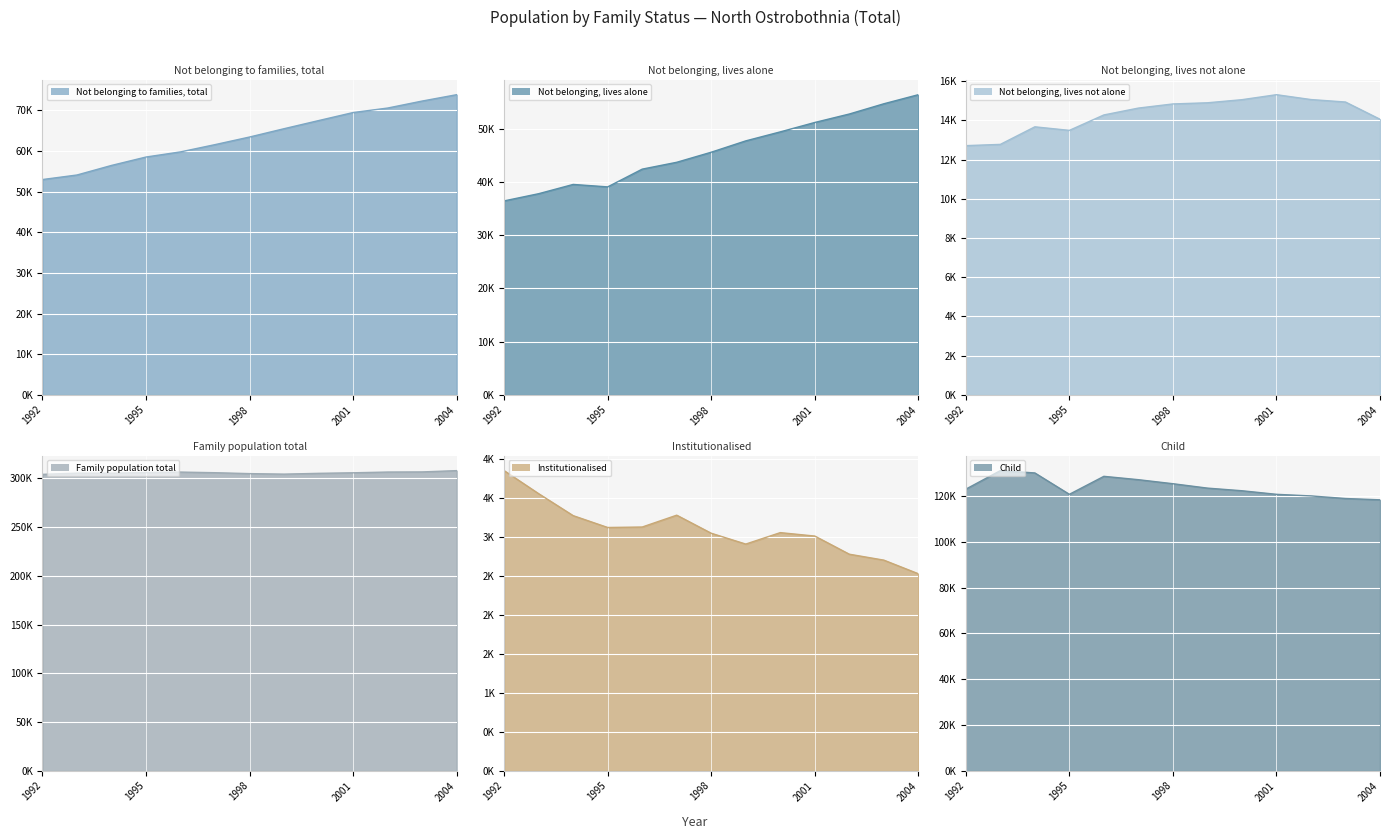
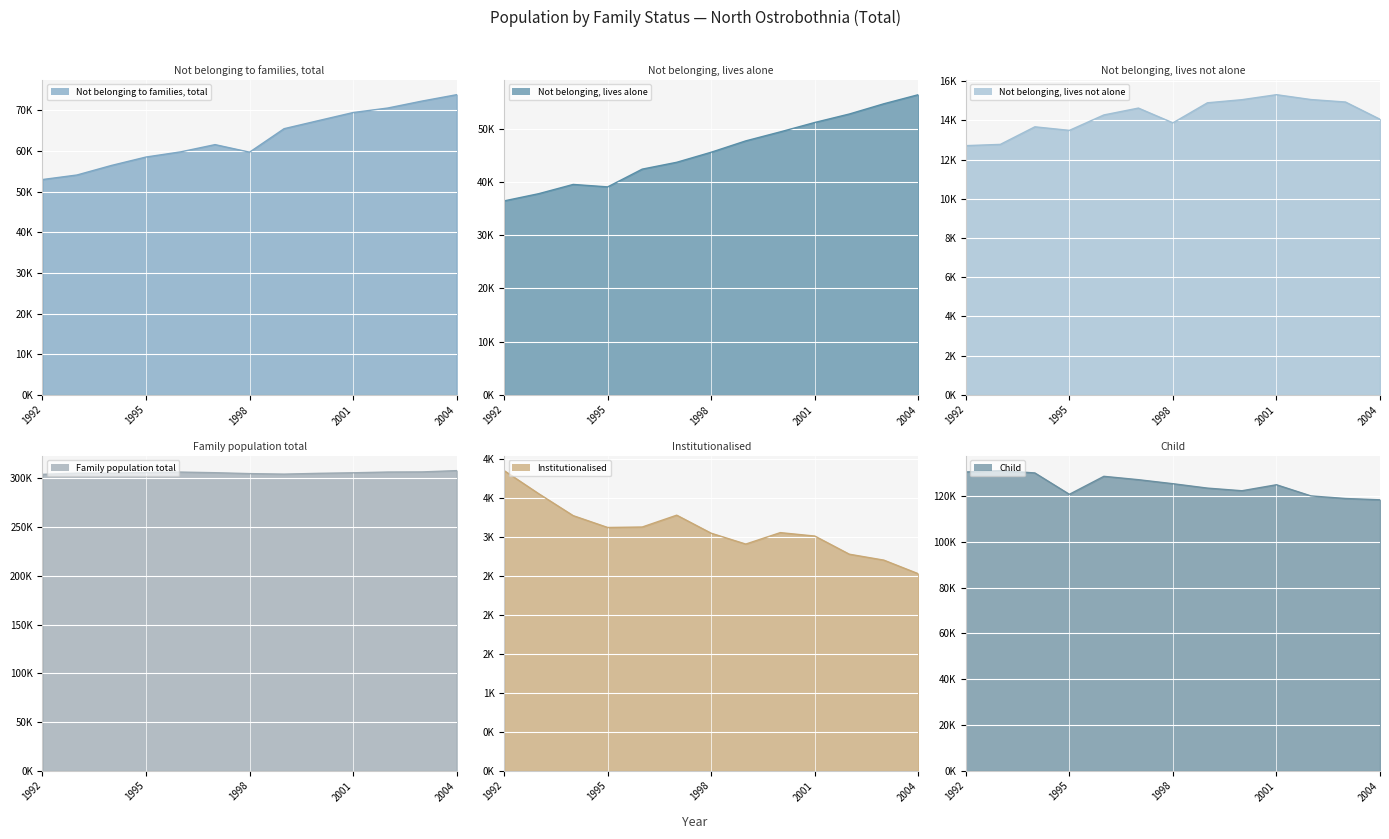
  {
    "Not belonging to families, total": {
      "1992": 53000,
      "1995": 59000,
-     "1998": 63000,
+     "1998": 60000,
      "2001": 69000,
      "2004": 74000
    },
    "Not belonging, lives alone": {
      "1992": 36000,
      "1995": 39000,
      "1998": 46000,
      "2001": 51000,
      "2004": 56000
    },
    "Not belonging, lives not alone": {
      "1992": 12700,
      "1995": 13500,
-     "1998": 14800,
+     "1998": 13900,
      "2001": 15300,
      "2004": 14100
    },
    "Family population total": {
      "1992": 300000,
      "1998": 300000,
      "2001": 310000,
      "2004": 310000
    },
    "Child": {
-     "1992": 123000,
+     "1992": 131000,
      "1995": 121000,
      "1998": 125000,
-     "2001": 121000,
+     "2001": 125000,
      "2004": 118000
    }
  }
